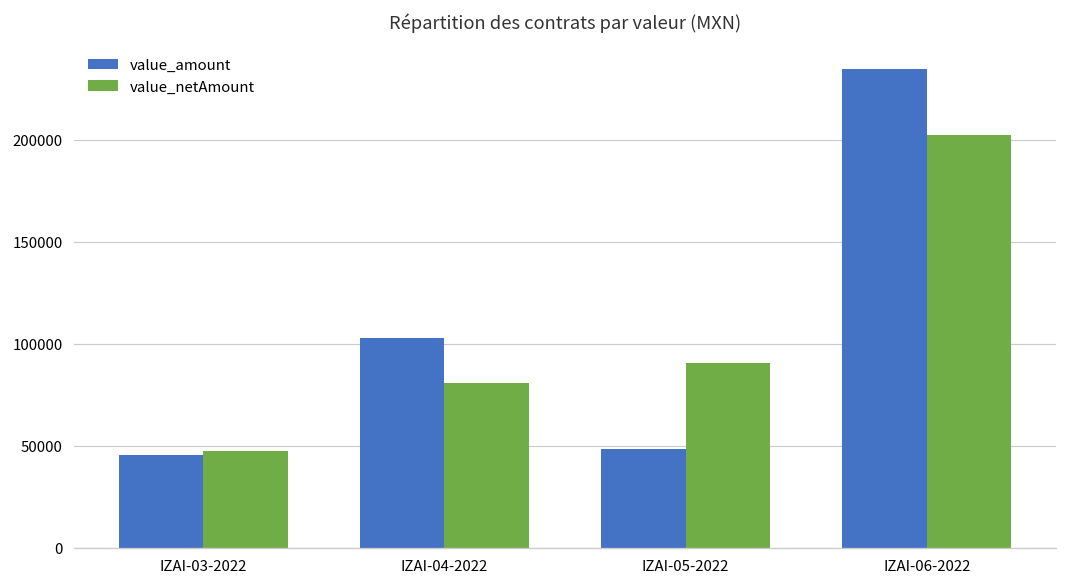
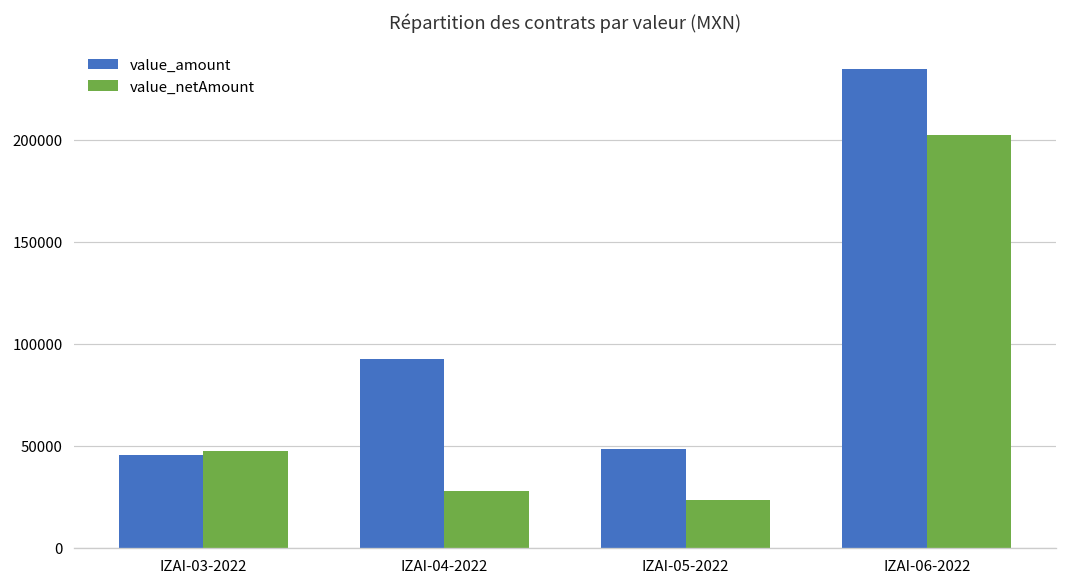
  {
    "value_amount": {
      "IZAI-03-2022": 45000,
-     "IZAI-04-2022": 103000,
+     "IZAI-04-2022": 93000,
      "IZAI-05-2022": 48000,
      "IZAI-06-2022": 235000
    },
    "value_netAmount": {
      "IZAI-03-2022": 47000,
-     "IZAI-04-2022": 81000,
-     "IZAI-05-2022": 91000,
+     "IZAI-04-2022": 28000,
+     "IZAI-05-2022": 24000,
      "IZAI-06-2022": 203000
    }
  }
